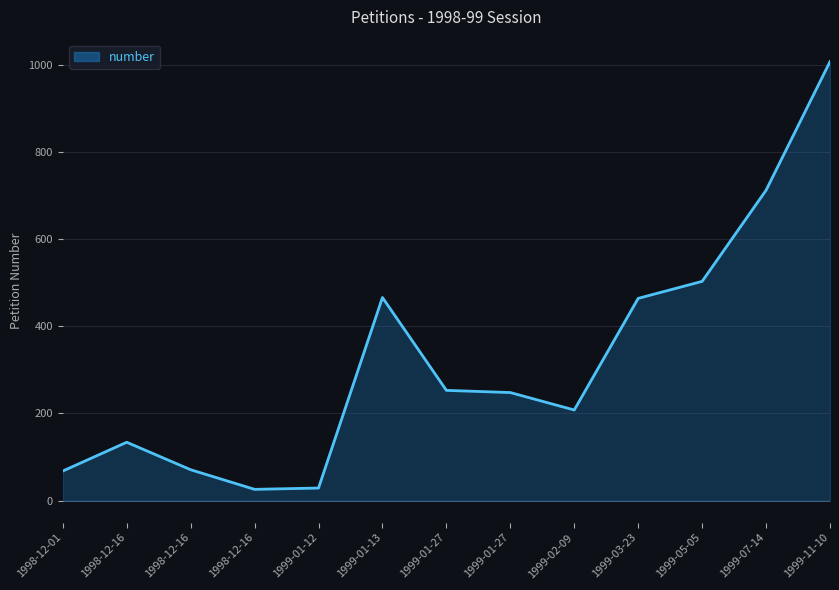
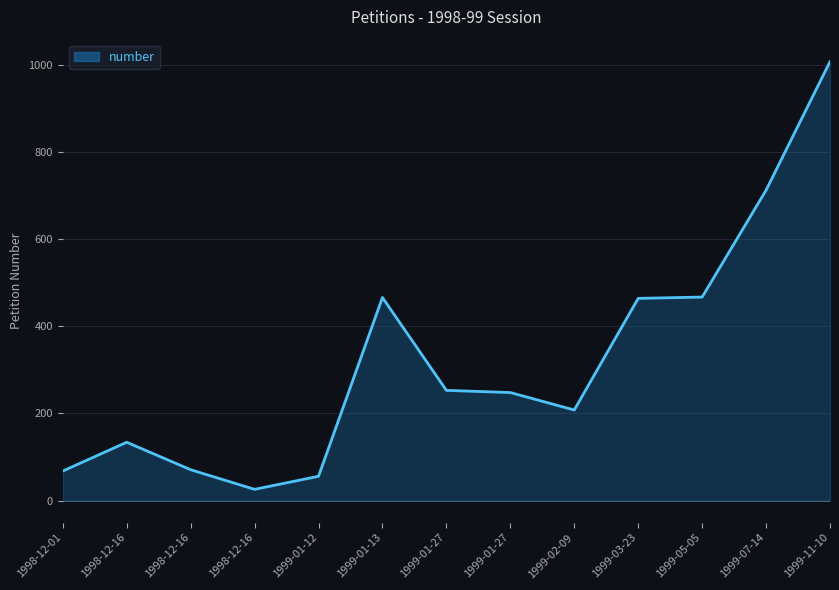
  {
    "1998-12-01": 70,
-   "1999-01-12": 30,
+   "1999-01-12": 60,
    "1999-01-13": 470,
    "1999-02-09": 210,
    "1999-03-23": 460,
-   "1999-05-05": 500,
+   "1999-05-05": 470,
    "1999-07-14": 710,
    "1999-11-10": 1010
  }
